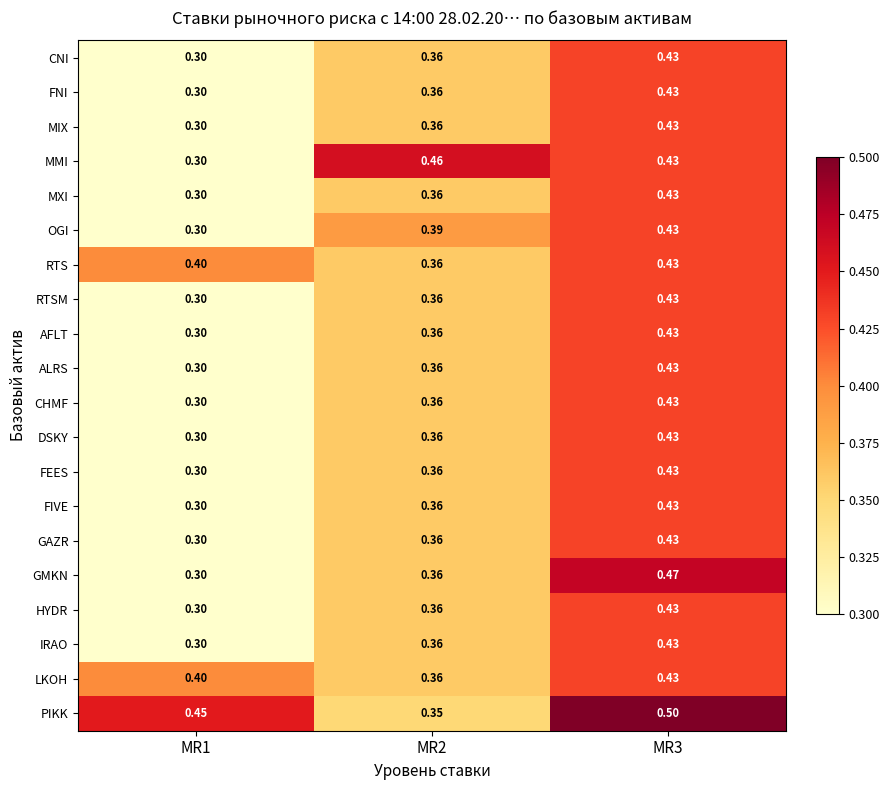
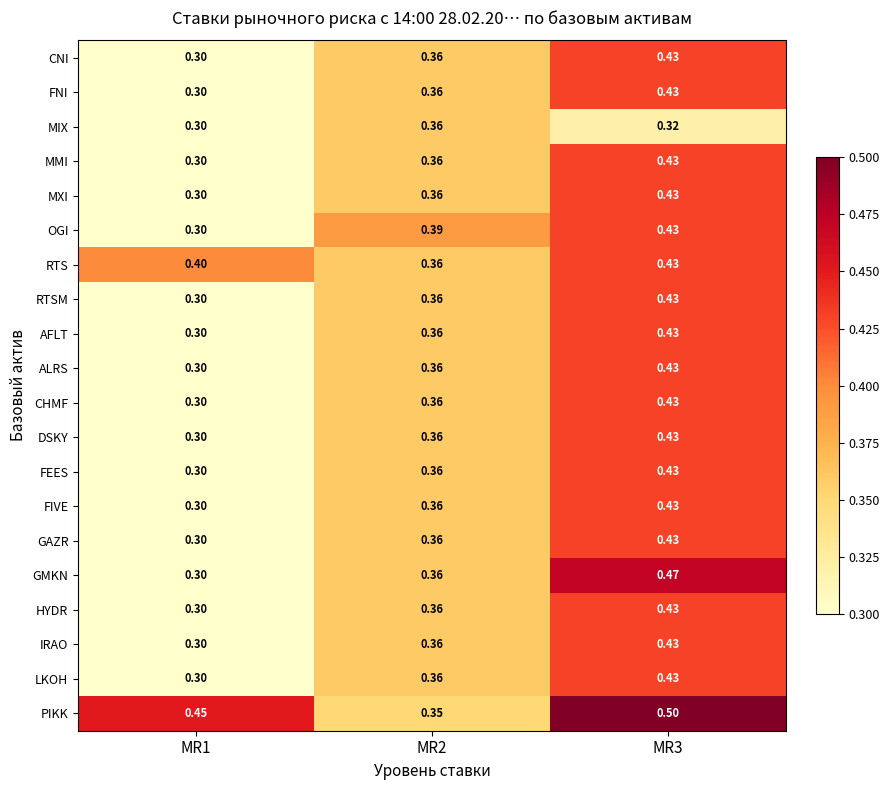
  {
    "CNI": {
      "MR1": 0.30,
      "MR2": 0.36,
      "MR3": 0.43
    },
    "FNI": {
      "MR1": 0.30,
      "MR2": 0.36,
      "MR3": 0.43
    },
    "MIX": {
      "MR1": 0.30,
      "MR2": 0.36,
-     "MR3": 0.43
+     "MR3": 0.32
    },
    "MMI": {
      "MR1": 0.30,
-     "MR2": 0.46,
+     "MR2": 0.36,
      "MR3": 0.43
    },
    "MXI": {
      "MR1": 0.30,
      "MR2": 0.36,
      "MR3": 0.43
    },
    "OGI": {
      "MR1": 0.30,
      "MR2": 0.39,
      "MR3": 0.43
    },
    "RTS": {
      "MR1": 0.40,
      "MR2": 0.36,
      "MR3": 0.43
    },
    "RTSM": {
      "MR1": 0.30,
      "MR2": 0.36,
      "MR3": 0.43
    },
    "AFLT": {
      "MR1": 0.30,
      "MR2": 0.36,
      "MR3": 0.43
    },
    "ALRS": {
      "MR1": 0.30,
      "MR2": 0.36,
      "MR3": 0.43
    },
    "CHMF": {
      "MR1": 0.30,
      "MR2": 0.36,
      "MR3": 0.43
    },
    "DSKY": {
      "MR1": 0.30,
      "MR2": 0.36,
      "MR3": 0.43
    },
    "FEES": {
      "MR1": 0.30,
      "MR2": 0.36,
      "MR3": 0.43
    },
    "FIVE": {
      "MR1": 0.30,
      "MR2": 0.36,
      "MR3": 0.43
    },
    "GAZR": {
      "MR1": 0.30,
      "MR2": 0.36,
      "MR3": 0.43
    },
    "GMKN": {
      "MR1": 0.30,
      "MR2": 0.36,
      "MR3": 0.47
    },
    "HYDR": {
      "MR1": 0.30,
      "MR2": 0.36,
      "MR3": 0.43
    },
    "IRAO": {
      "MR1": 0.30,
      "MR2": 0.36,
      "MR3": 0.43
    },
    "LKOH": {
-     "MR1": 0.40,
+     "MR1": 0.30,
      "MR2": 0.36,
      "MR3": 0.43
    },
    "PIKK": {
      "MR1": 0.45,
      "MR2": 0.35,
      "MR3": 0.50
    }
  }
